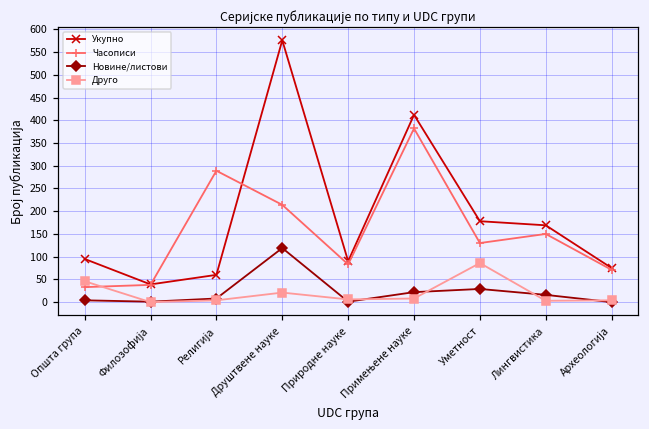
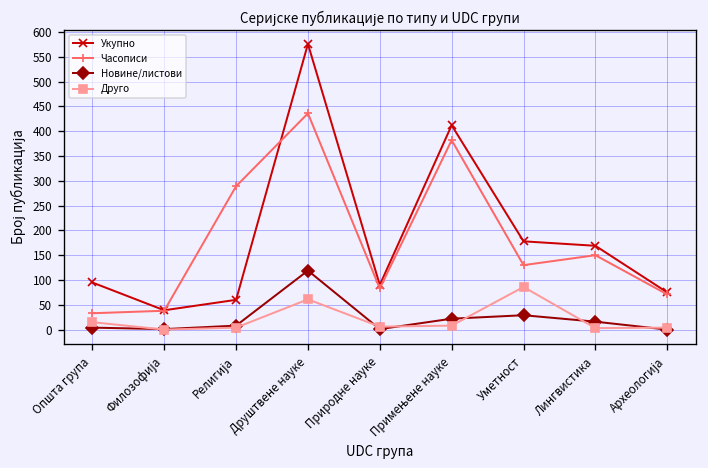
  {
    "Часописи": {
      "Општа група": 30,
      "Религија": 290,
-     "Друштвене науке": 210,
+     "Друштвене науке": 440,
      "Природне науке": 80,
      "Примењене науке": 380,
      "Уметност": 130,
      "Лингвистика": 150
    },
    "Друго": {
-     "Општа група": 50,
-     "Друштвене науке": 20,
+     "Општа група": 20,
+     "Друштвене науке": 60,
      "Примењене науке": 10,
      "Уметност": 90,
      "Лингвистика": 0
    }
  }
